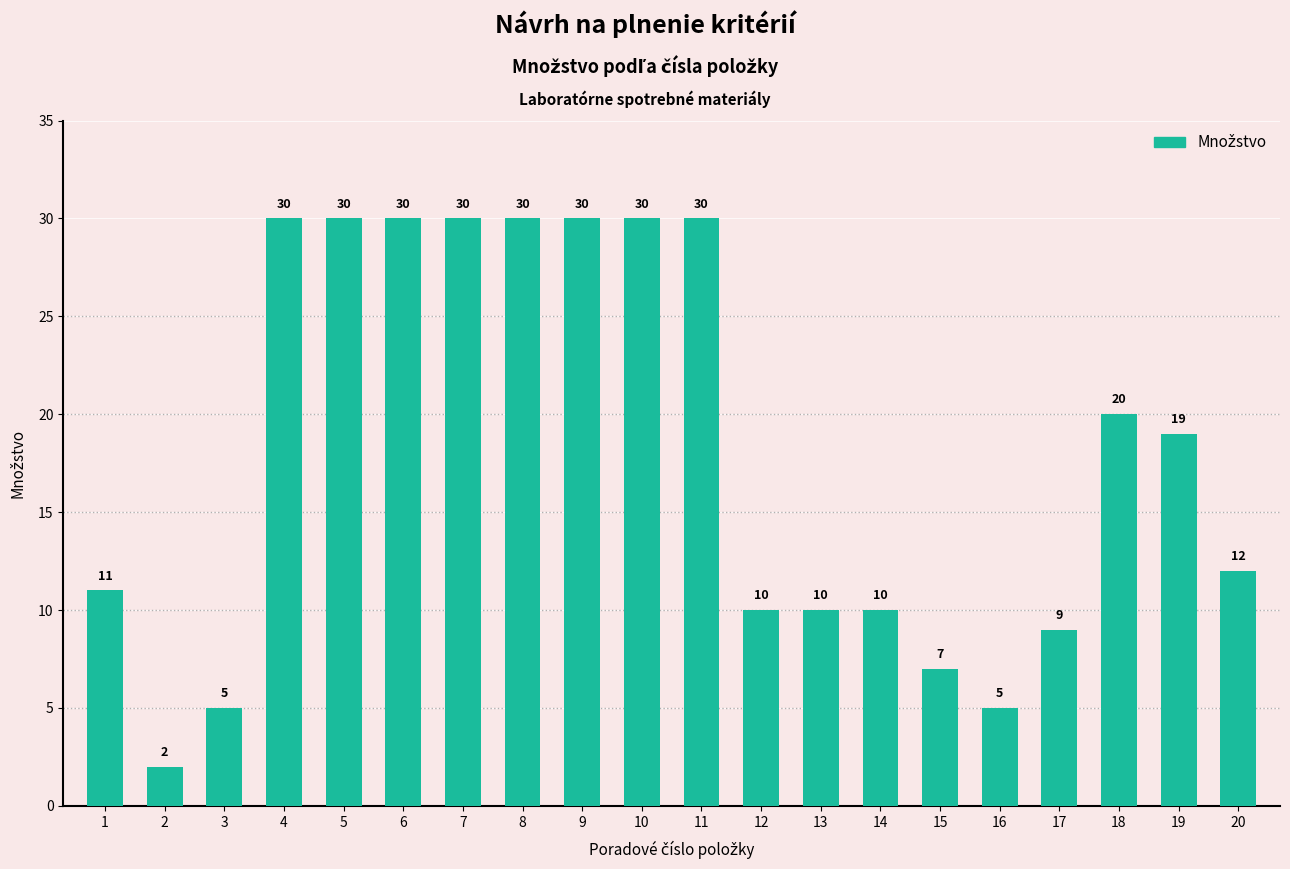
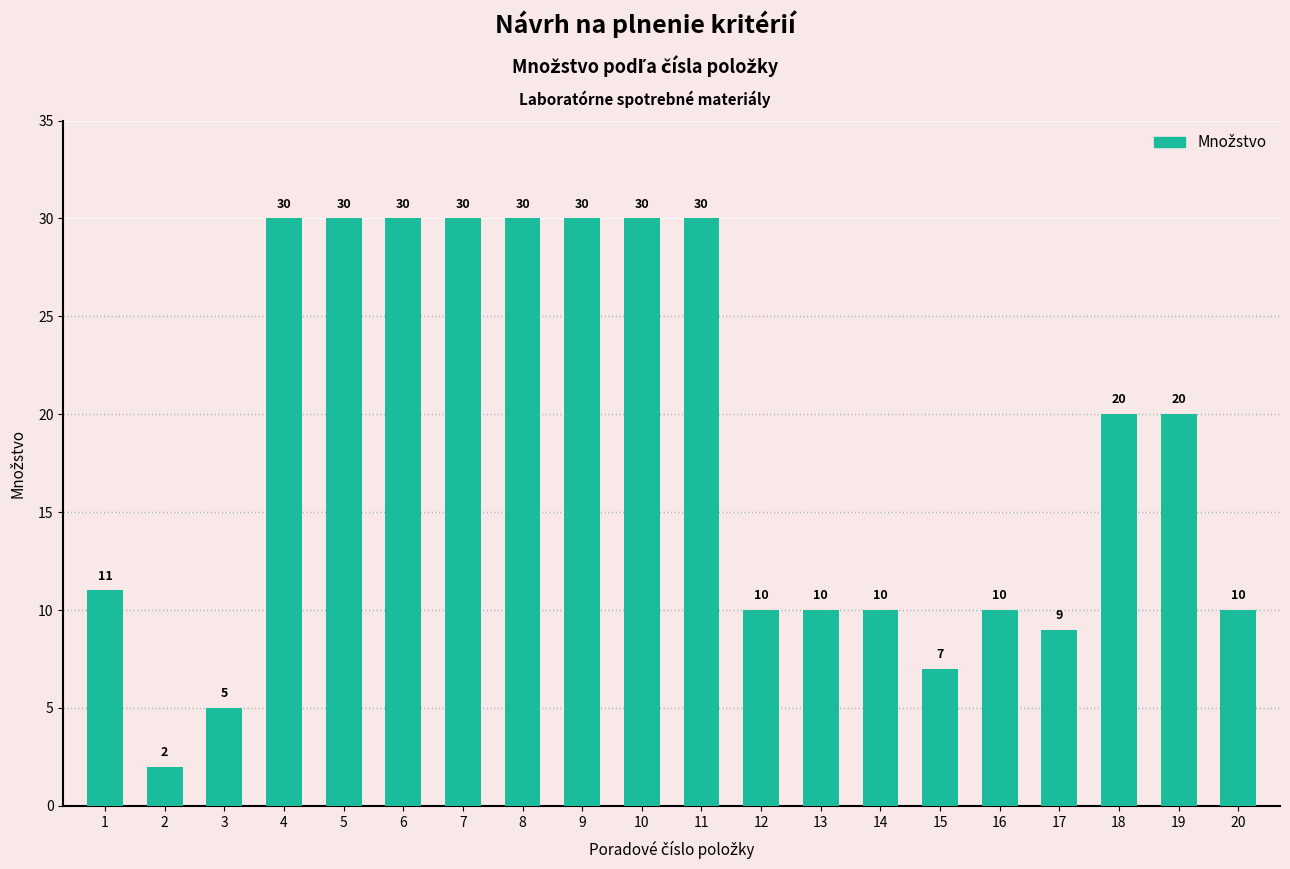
  {
    "1": 11,
    "2": 2,
    "3": 5,
    "4": 30,
    "5": 30,
    "6": 30,
    "7": 30,
    "8": 30,
    "9": 30,
    "10": 30,
    "11": 30,
    "12": 10,
    "13": 10,
    "14": 10,
    "15": 7,
-   "16": 5,
+   "16": 10,
    "17": 9,
    "18": 20,
-   "19": 19,
-   "20": 12
+   "19": 20,
+   "20": 10
  }
